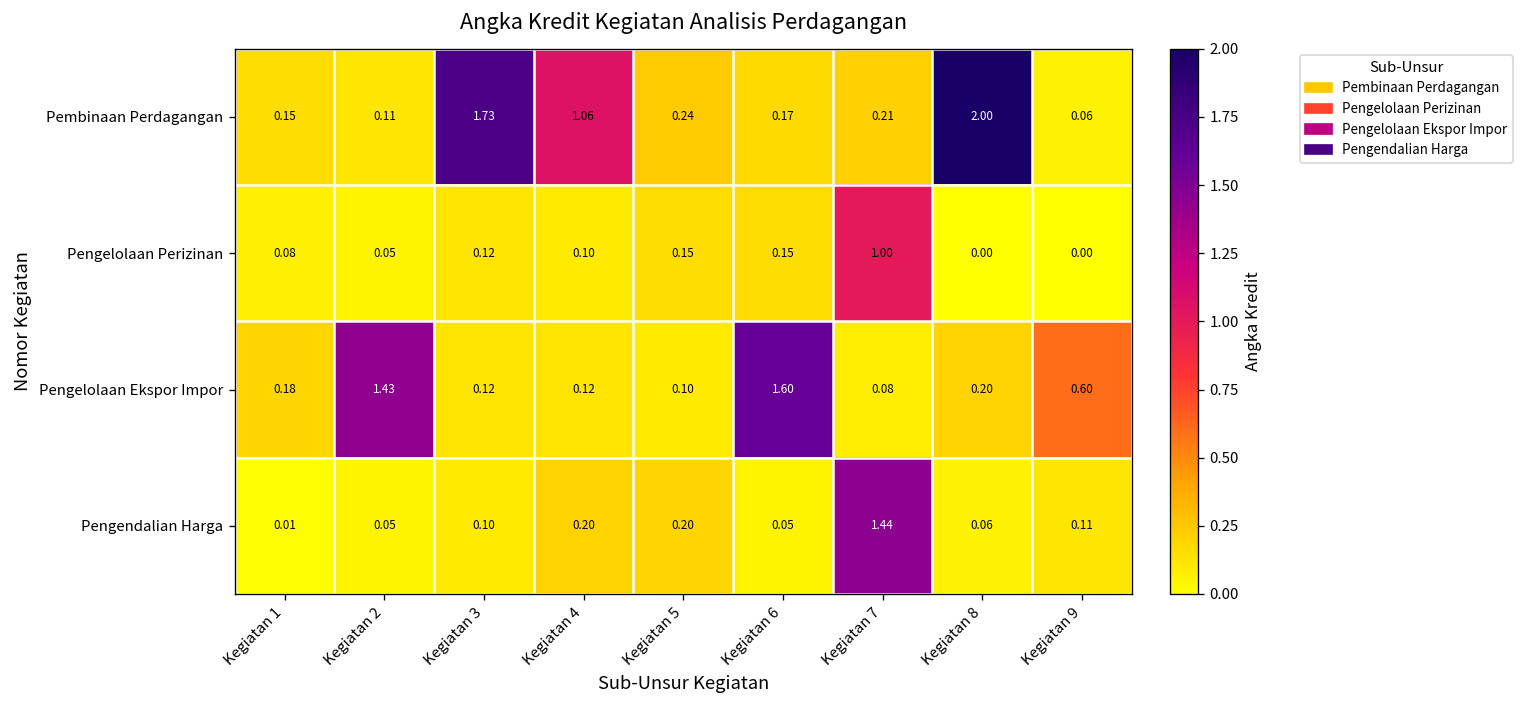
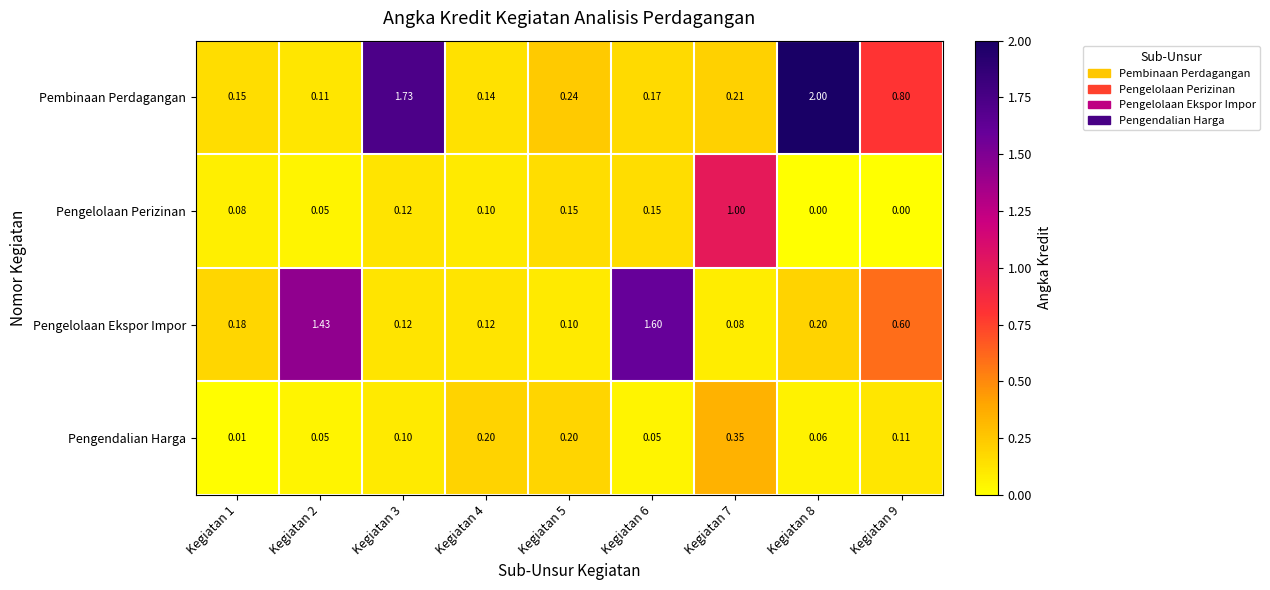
  {
    "Pembinaan Perdagangan": {
      "Kegiatan 1": 0.15,
      "Kegiatan 2": 0.11,
      "Kegiatan 3": 1.73,
-     "Kegiatan 4": 1.06,
+     "Kegiatan 4": 0.14,
      "Kegiatan 5": 0.24,
      "Kegiatan 6": 0.17,
      "Kegiatan 7": 0.21,
      "Kegiatan 8": 2.00,
-     "Kegiatan 9": 0.06
+     "Kegiatan 9": 0.80
    },
    "Pengelolaan Perizinan": {
      "Kegiatan 1": 0.08,
      "Kegiatan 2": 0.05,
      "Kegiatan 3": 0.12,
      "Kegiatan 4": 0.10,
      "Kegiatan 5": 0.15,
      "Kegiatan 6": 0.15,
      "Kegiatan 7": 1.00,
      "Kegiatan 8": 0.00,
      "Kegiatan 9": 0.00
    },
    "Pengelolaan Ekspor Impor": {
      "Kegiatan 1": 0.18,
      "Kegiatan 2": 1.43,
      "Kegiatan 3": 0.12,
      "Kegiatan 4": 0.12,
      "Kegiatan 5": 0.10,
      "Kegiatan 6": 1.60,
      "Kegiatan 7": 0.08,
      "Kegiatan 8": 0.20,
      "Kegiatan 9": 0.60
    },
    "Pengendalian Harga": {
      "Kegiatan 2": 0.05,
      "Kegiatan 3": 0.10,
      "Kegiatan 4": 0.20,
      "Kegiatan 5": 0.20,
      "Kegiatan 6": 0.05,
-     "Kegiatan 7": 1.44,
+     "Kegiatan 7": 0.35,
      "Kegiatan 8": 0.06,
      "Kegiatan 9": 0.11
    }
  }
